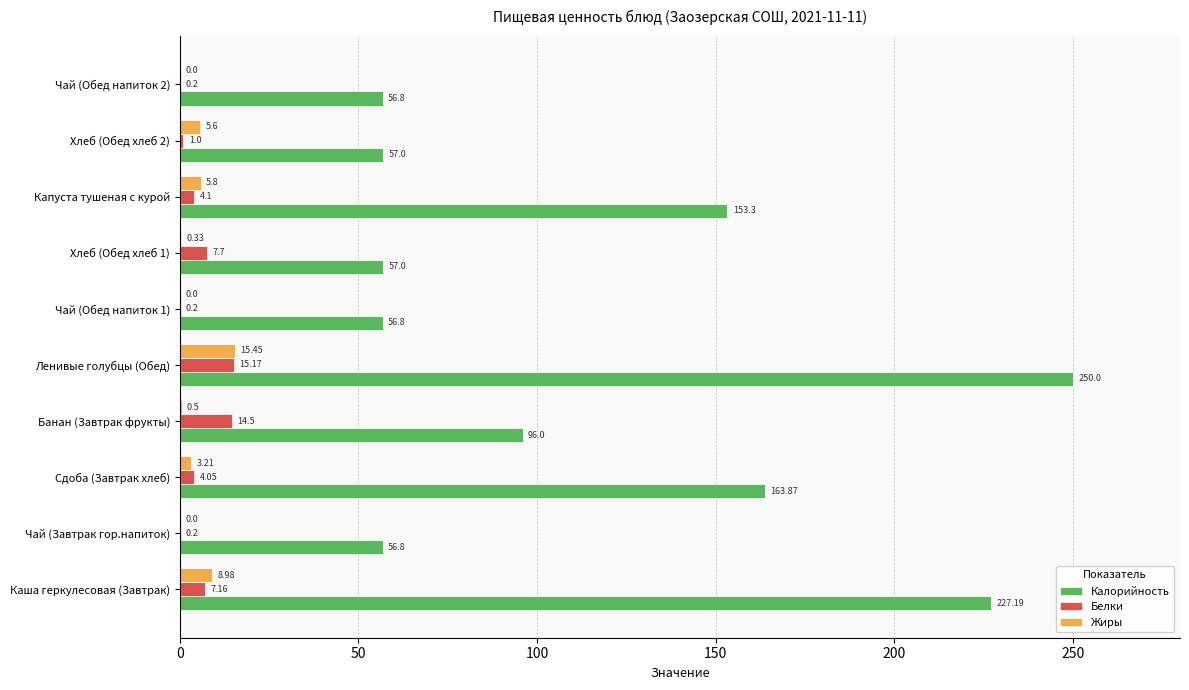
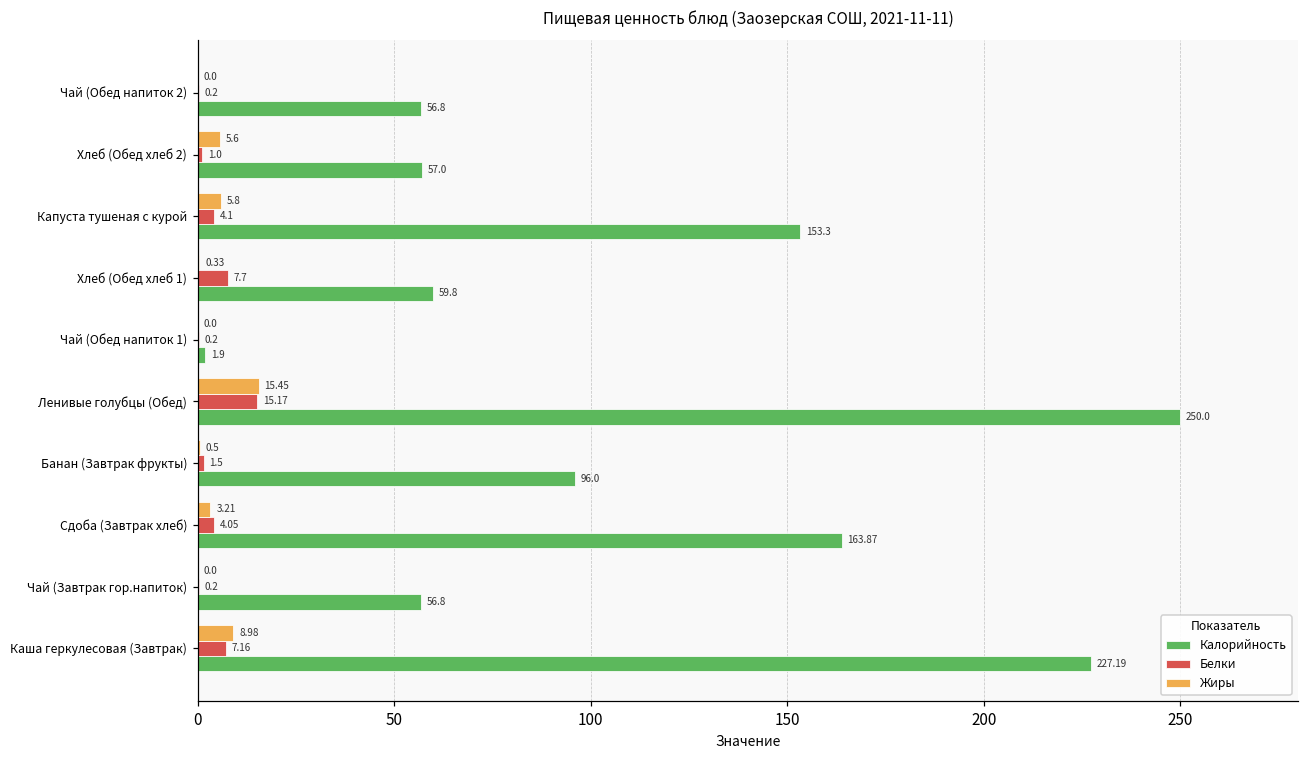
  {
    "Калорийность": {
      "Чай (Обед напиток 2)": 56.8,
      "Хлеб (Обед хлеб 2)": 57.0,
      "Капуста тушеная с курой": 153.3,
-     "Хлеб (Обед хлеб 1)": 57.0,
-     "Чай (Обед напиток 1)": 56.8,
+     "Хлеб (Обед хлеб 1)": 59.8,
+     "Чай (Обед напиток 1)": 1.9,
      "Ленивые голубцы (Обед)": 250.0,
      "Банан (Завтрак фрукты)": 96.0,
      "Сдоба (Завтрак хлеб)": 163.87,
      "Чай (Завтрак гор.напиток)": 56.8,
      "Каша геркулесовая (Завтрак)": 227.19
    },
    "Белки": {
      "Чай (Обед напиток 2)": 0.2,
      "Хлеб (Обед хлеб 2)": 1.0,
      "Капуста тушеная с курой": 4.1,
      "Хлеб (Обед хлеб 1)": 7.7,
      "Чай (Обед напиток 1)": 0.2,
      "Ленивые голубцы (Обед)": 15.17,
-     "Банан (Завтрак фрукты)": 14.5,
+     "Банан (Завтрак фрукты)": 1.5,
      "Сдоба (Завтрак хлеб)": 4.05,
      "Чай (Завтрак гор.напиток)": 0.2,
      "Каша геркулесовая (Завтрак)": 7.16
    },
    "Жиры": {
      "Чай (Обед напиток 2)": 0.0,
      "Хлеб (Обед хлеб 2)": 5.6,
      "Капуста тушеная с курой": 5.8,
      "Хлеб (Обед хлеб 1)": 0.33,
      "Чай (Обед напиток 1)": 0.0,
      "Ленивые голубцы (Обед)": 15.45,
      "Банан (Завтрак фрукты)": 0.5,
      "Сдоба (Завтрак хлеб)": 3.21,
      "Чай (Завтрак гор.напиток)": 0.0,
      "Каша геркулесовая (Завтрак)": 8.98
    }
  }
